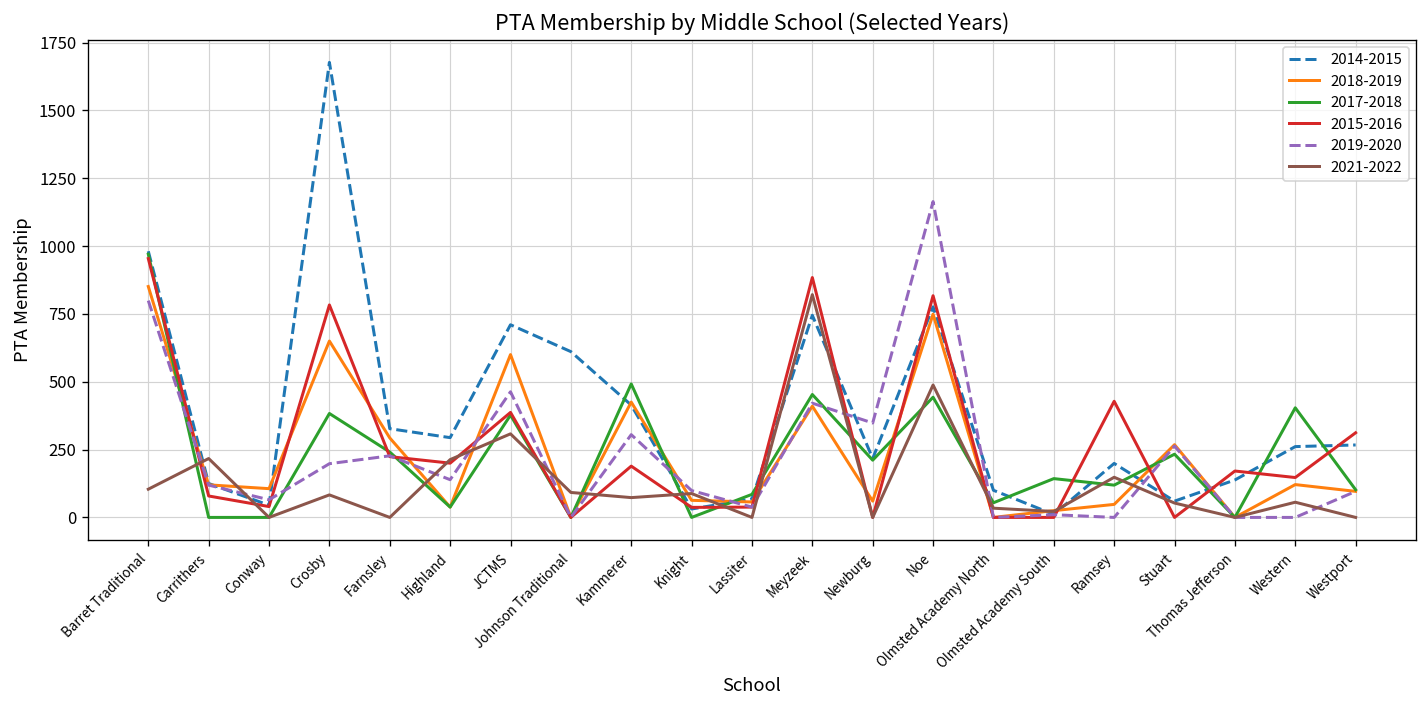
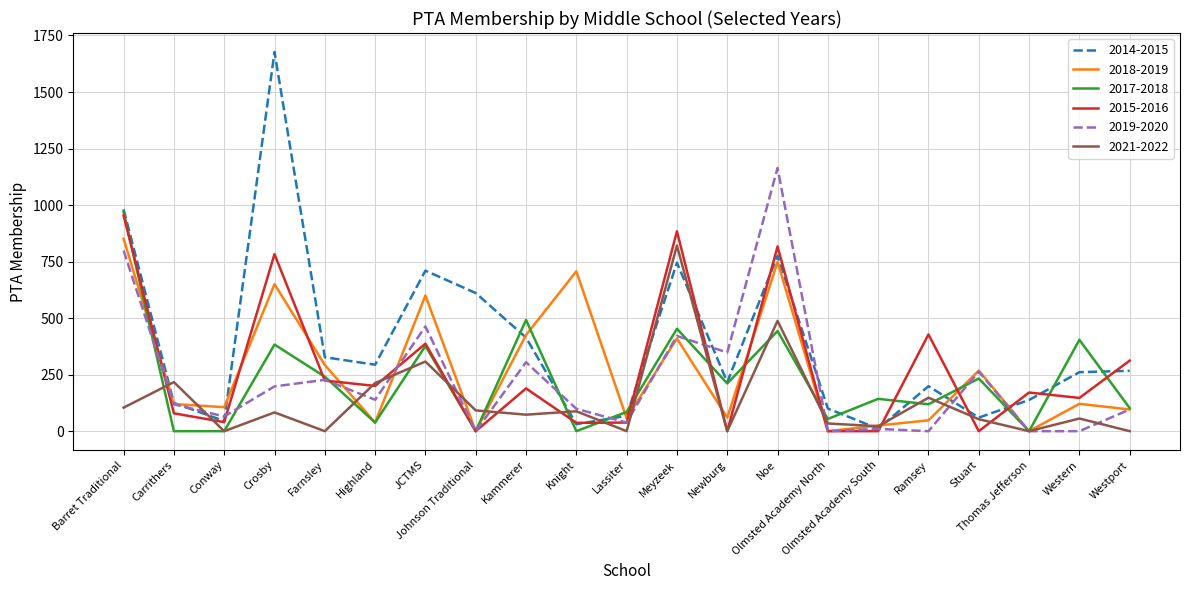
  {
    "2014-2015": {
      "Crosby": 1680,
      "Farnsley": 330,
      "Highland": 290,
      "JCTMS": 710,
      "Johnson Traditional": 610,
      "Meyzeek": 750,
      "Noe": 780,
      "Olmsted Academy North": 100,
      "Ramsey": 200,
      "Thomas Jefferson": 140,
      "Western": 260,
      "Westport": 270
    },
    "2018-2019": {
      "Barret Traditional": 850,
      "Conway": 110,
      "Crosby": 650,
      "Farnsley": 290,
      "JCTMS": 600,
-     "Knight": 60,
+     "Knight": 710,
      "Newburg": 60,
      "Noe": 750,
      "Ramsey": 50,
      "Western": 120
    },
    "2017-2018": {
      "Carrithers": 0,
      "Crosby": 380,
      "Farnsley": 240,
      "Kammerer": 490,
      "Knight": 0,
      "Lassiter": 90,
      "Meyzeek": 450,
      "Noe": 440,
      "Olmsted Academy North": 50,
      "Olmsted Academy South": 140,
      "Ramsey": 120,
      "Stuart": 230,
      "Western": 400
    },
    "2015-2016": {
      "Barret Traditional": 950,
      "Carrithers": 80,
      "Crosby": 780,
      "Highland": 200,
      "Kammerer": 190,
      "Meyzeek": 880,
      "Noe": 820,
      "Ramsey": 430,
      "Stuart": 0,
      "Thomas Jefferson": 170,
      "Western": 150,
      "Westport": 310
    },
    "2019-2020": {
      "Barret Traditional": 800,
      "Conway": 70,
      "Crosby": 200,
      "Highland": 140,
      "JCTMS": 460,
      "Kammerer": 310,
      "Newburg": 350,
      "Noe": 1160,
      "Ramsey": 0,
      "Western": 0
    },
    "2021-2022": {
      "Barret Traditional": 100,
      "Carrithers": 220,
      "Crosby": 80,
      "Farnsley": 0,
      "Highland": 210,
      "JCTMS": 310,
      "Johnson Traditional": 90,
      "Kammerer": 70,
      "Lassiter": 0,
      "Meyzeek": 820,
      "Noe": 490,
      "Olmsted Academy North": 30,
      "Ramsey": 150,
      "Western": 60,
      "Westport": 0
    }
  }
